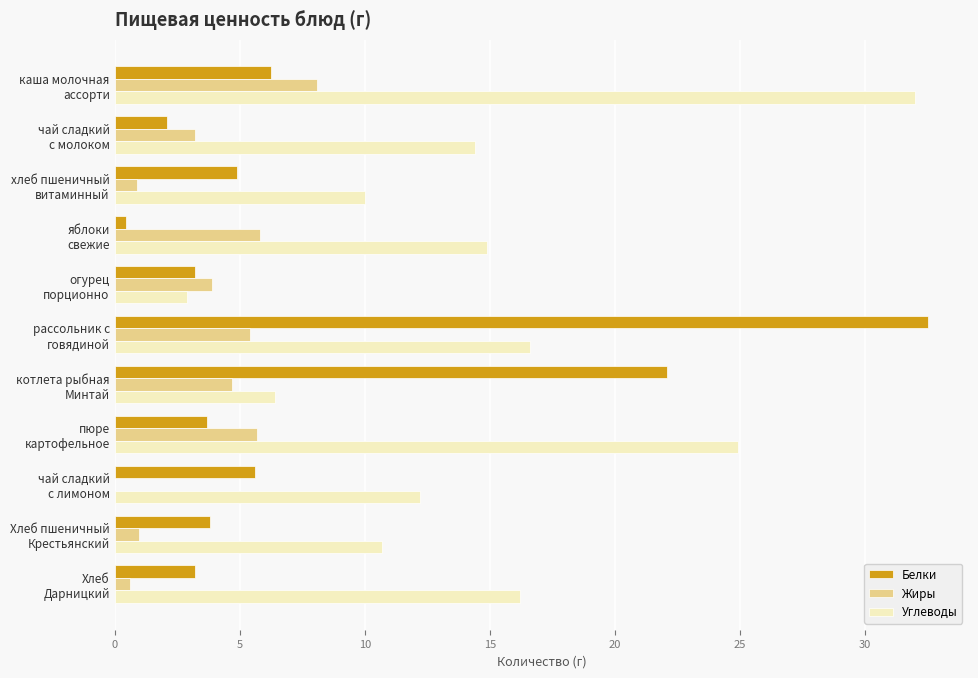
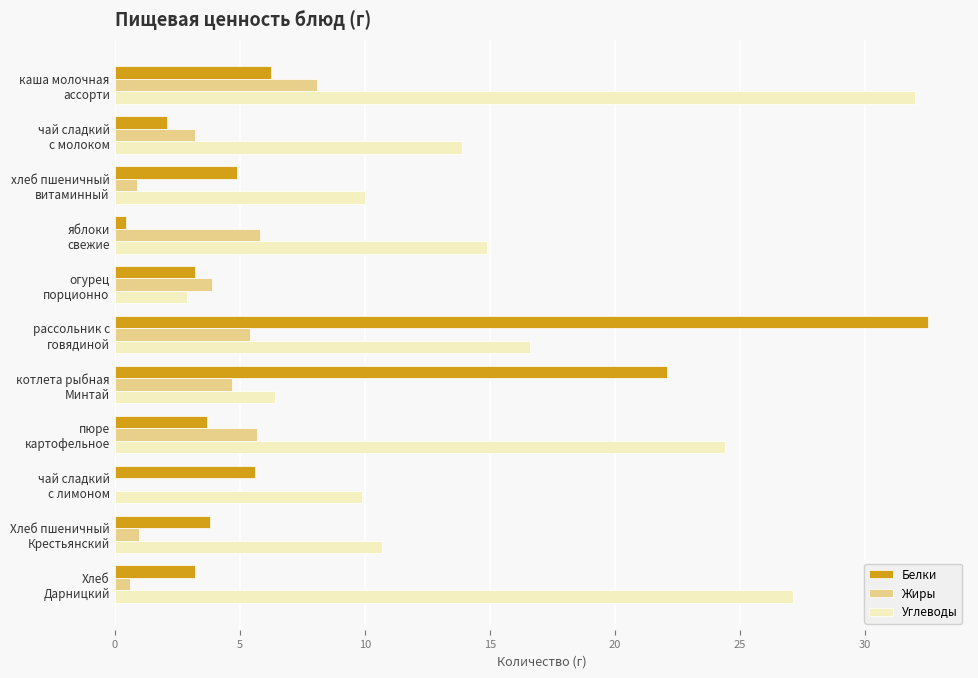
  {
    "Белки": {
      "каша молочная ассорти": 6.3,
      "чай сладкий с молоком": 2.1,
      "хлеб пшеничный витаминный": 4.9,
      "яблоки свежие": 0.5,
      "огурец порционно": 3.2,
      "рассольник с говядиной": 32.5,
      "котлета рыбная Минтай": 22.1,
      "пюре картофельное": 3.7,
      "чай сладкий с лимоном": 5.6,
      "Хлеб пшеничный Крестьянский": 3.8,
      "Хлеб Дарницкий": 3.2
    },
    "Жиры": {
      "каша молочная ассорти": 8.1,
      "чай сладкий с молоком": 3.2,
      "хлеб пшеничный витаминный": 0.9,
      "яблоки свежие": 5.8,
      "огурец порционно": 3.9,
      "рассольник с говядиной": 5.4,
      "котлета рыбная Минтай": 4.7,
      "пюре картофельное": 5.7,
      "чай сладкий с лимоном": 0.0,
      "Хлеб пшеничный Крестьянский": 1.0,
      "Хлеб Дарницкий": 0.6
    },
    "Углеводы": {
      "каша молочная ассорти": 32.0,
-     "чай сладкий с молоком": 14.4,
+     "чай сладкий с молоком": 13.9,
      "хлеб пшеничный витаминный": 10.0,
      "яблоки свежие": 14.9,
      "огурец порционно": 2.9,
      "рассольник с говядиной": 16.6,
      "котлета рыбная Минтай": 6.4,
-     "пюре картофельное": 24.9,
-     "чай сладкий с лимоном": 12.2,
+     "пюре картофельное": 24.4,
+     "чай сладкий с лимоном": 9.9,
      "Хлеб пшеничный Крестьянский": 10.7,
-     "Хлеб Дарницкий": 16.2
+     "Хлеб Дарницкий": 27.1
    }
  }
